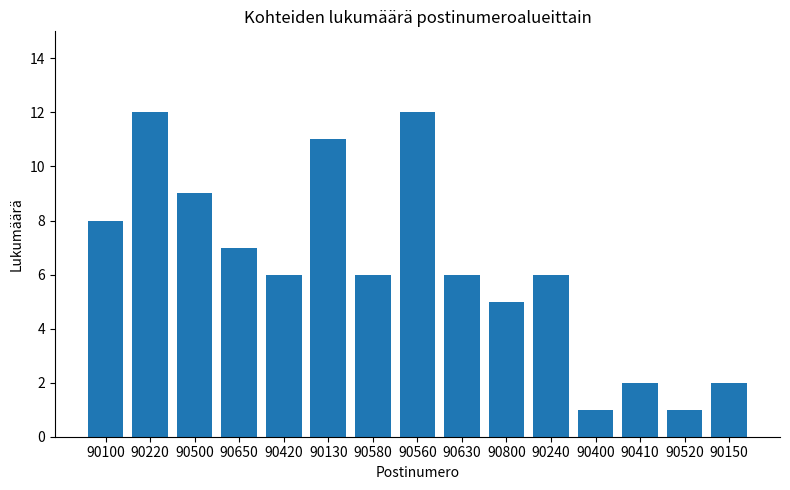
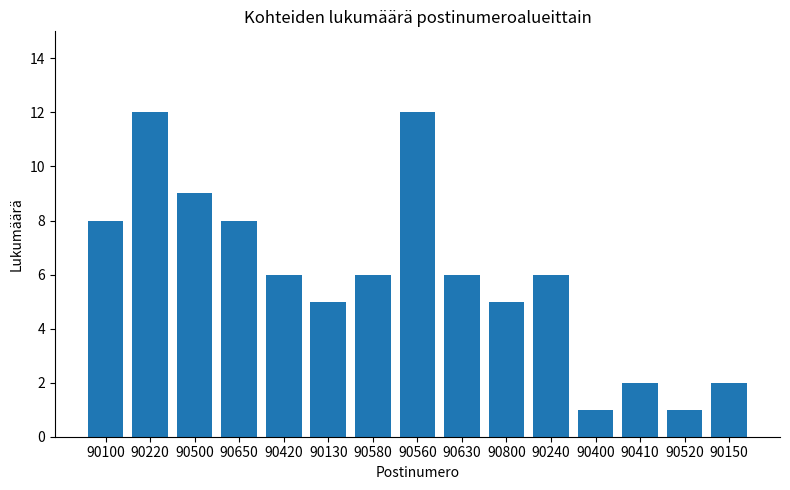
  {
    "90100": 8,
    "90220": 12,
    "90500": 9,
-   "90650": 7,
+   "90650": 8,
    "90420": 6,
-   "90130": 11,
+   "90130": 5,
    "90580": 6,
    "90560": 12,
    "90630": 6,
    "90800": 5,
    "90240": 6,
    "90400": 1,
    "90410": 2,
    "90520": 1,
    "90150": 2
  }
